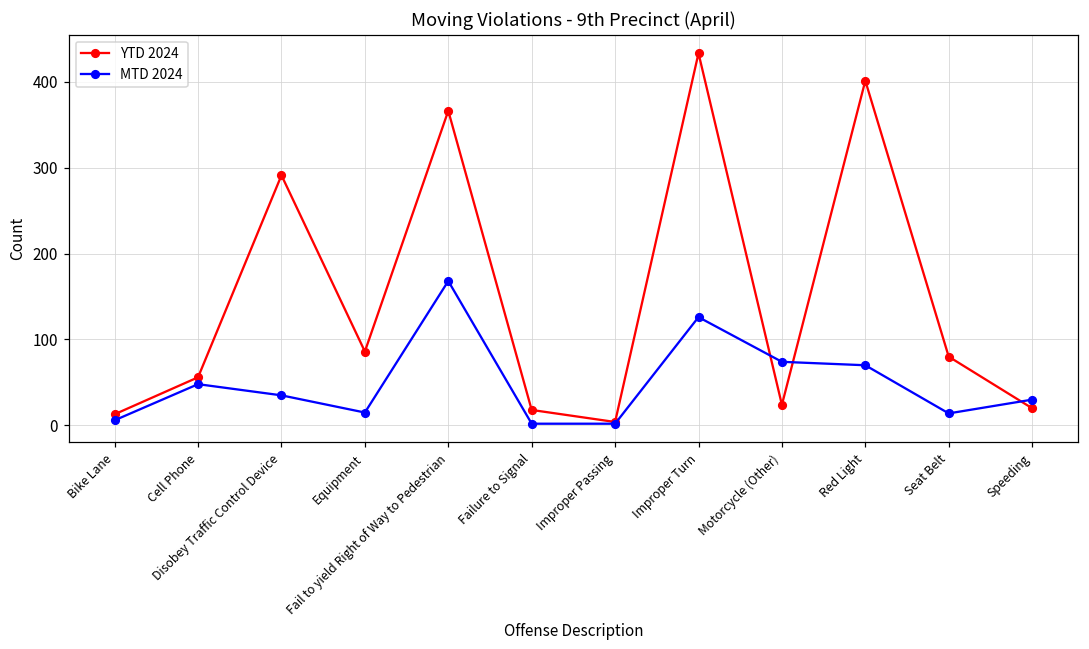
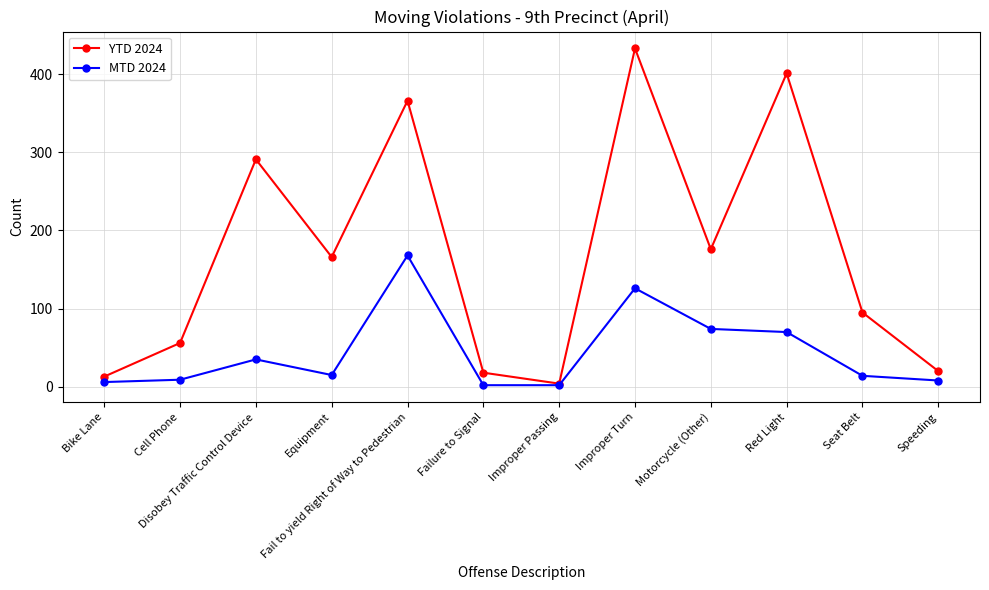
  {
    "YTD 2024": {
      "Bike Lane": 10,
      "Cell Phone": 60,
      "Disobey Traffic Control Device": 290,
-     "Equipment": 90,
+     "Equipment": 170,
      "Fail to yield Right of Way to Pedestrian": 370,
      "Failure to Signal": 20,
      "Improper Turn": 430,
-     "Motorcycle (Other)": 20,
+     "Motorcycle (Other)": 180,
      "Red Light": 400,
-     "Seat Belt": 80,
+     "Seat Belt": 100,
      "Speeding": 20
    },
    "MTD 2024": {
      "Bike Lane": 10,
-     "Cell Phone": 50,
+     "Cell Phone": 10,
      "Disobey Traffic Control Device": 40,
      "Equipment": 20,
      "Fail to yield Right of Way to Pedestrian": 170,
      "Failure to Signal": 0,
      "Improper Turn": 130,
      "Motorcycle (Other)": 70,
      "Red Light": 70,
      "Seat Belt": 10,
-     "Speeding": 30
+     "Speeding": 10
    }
  }
